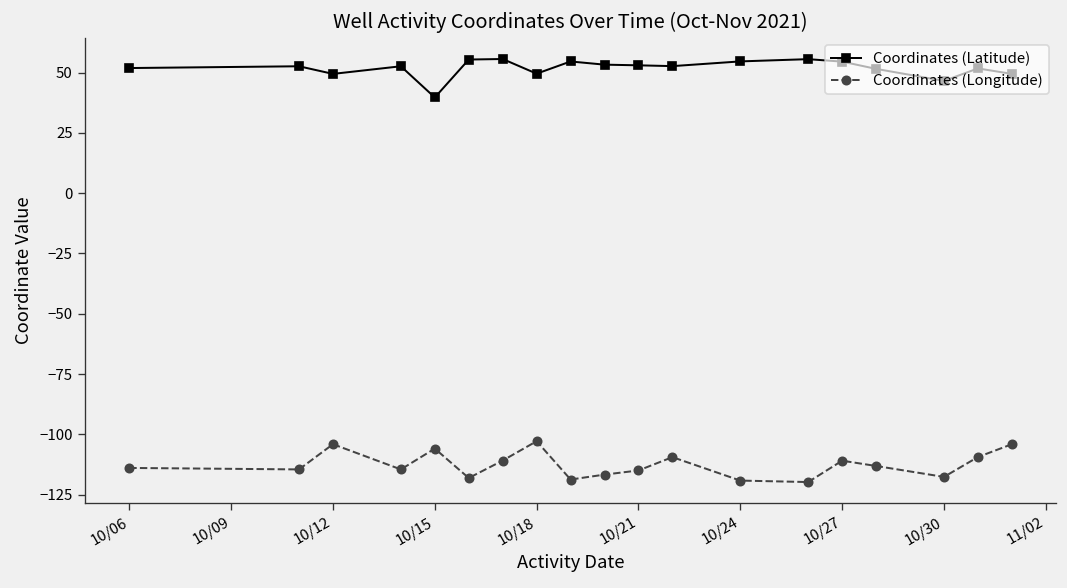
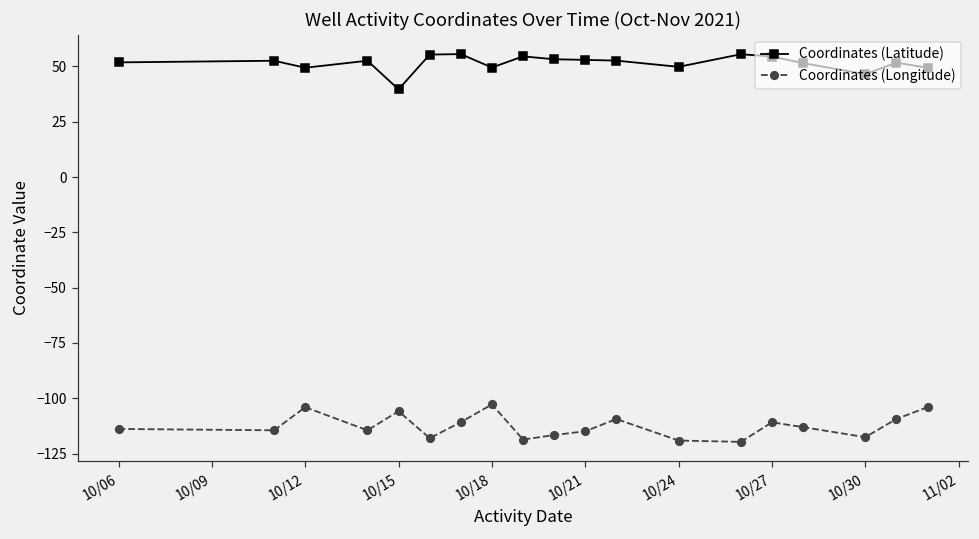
  {
    "Coordinates (Latitude)": {
      "10/06": 52,
      "10/12": 49,
      "10/15": 40,
      "10/18": 50,
      "10/21": 53,
-     "10/24": 55
+     "10/24": 50
    },
    "Coordinates (Longitude)": {
      "10/06": -114,
      "10/12": -104,
      "10/15": -106,
      "10/18": -103,
      "10/21": -115,
      "10/24": -119,
      "10/27": -111,
      "10/30": -118
    }
  }
